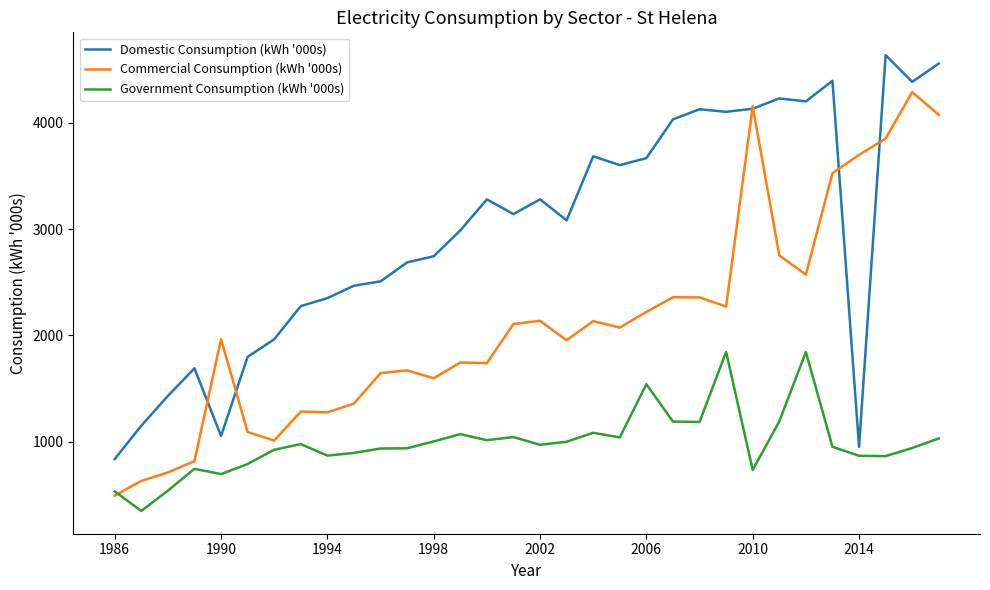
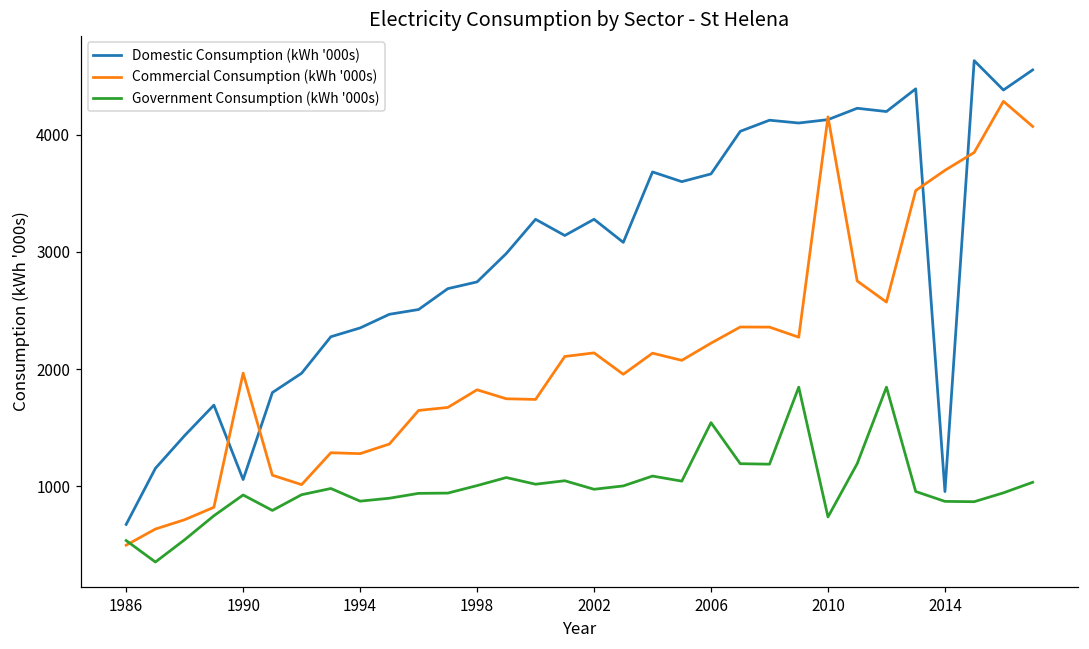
  {
    "Domestic Consumption (kWh '000s)": {
-     "1986": 840,
+     "1986": 670,
      "1990": 1060,
      "1994": 2350,
      "1998": 2740,
      "2002": 3280,
      "2006": 3670,
      "2010": 4130,
      "2014": 950
    },
    "Commercial Consumption (kWh '000s)": {
      "1986": 490,
      "1990": 1960,
      "1994": 1280,
-     "1998": 1600,
+     "1998": 1820,
      "2002": 2140,
      "2006": 2220,
      "2010": 4150,
      "2014": 3700
    },
    "Government Consumption (kWh '000s)": {
      "1986": 530,
-     "1990": 700,
+     "1990": 920,
      "1994": 870,
      "1998": 1000,
      "2002": 970,
      "2006": 1540,
      "2010": 740,
      "2014": 870
    }
  }
